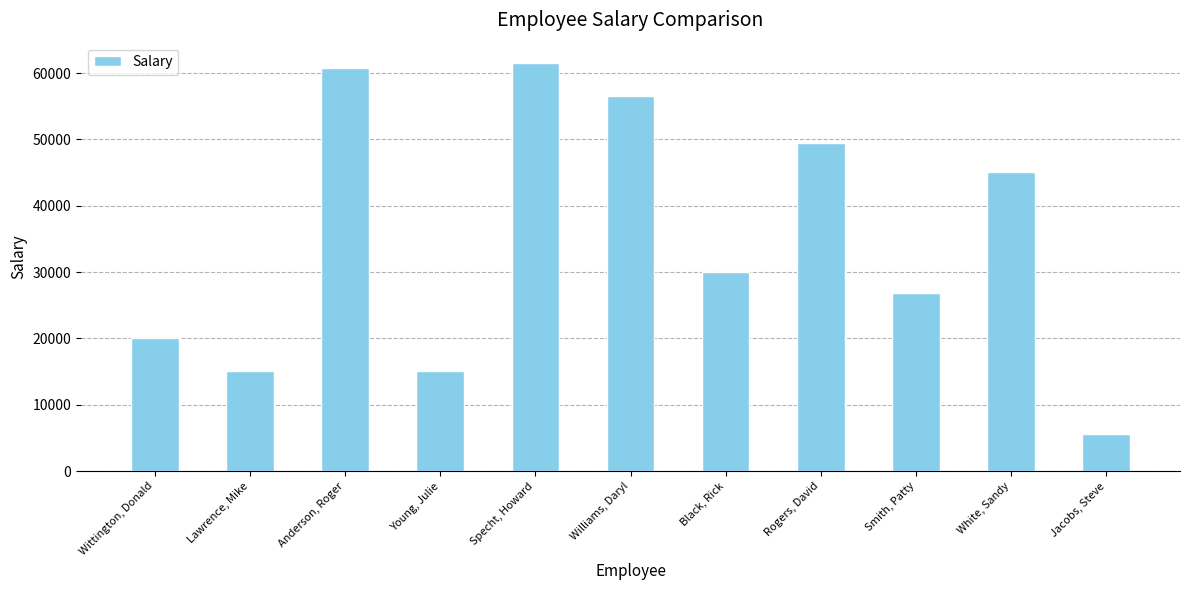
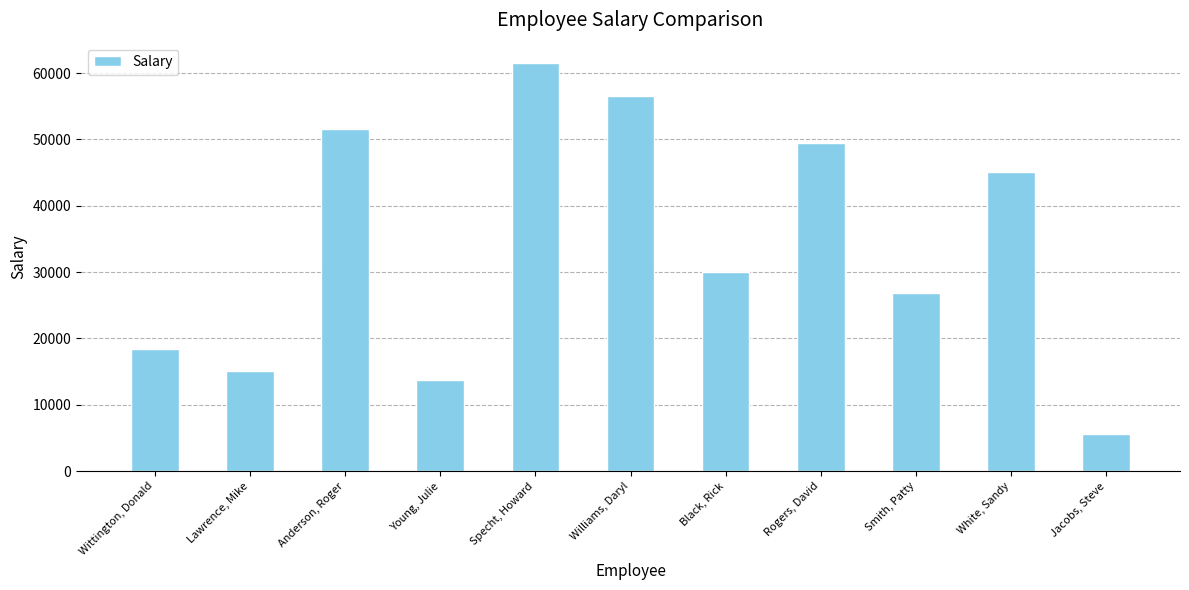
  {
-   "Wittington, Donald": 20000,
+   "Wittington, Donald": 18000,
    "Lawrence, Mike": 15000,
-   "Anderson, Roger": 61000,
-   "Young, Julie": 15000,
+   "Anderson, Roger": 52000,
+   "Young, Julie": 14000,
    "Specht, Howard": 62000,
    "Williams, Daryl": 57000,
    "Black, Rick": 30000,
    "Rogers, David": 49000,
    "Smith, Patty": 27000,
    "White, Sandy": 45000,
    "Jacobs, Steve": 6000
  }
